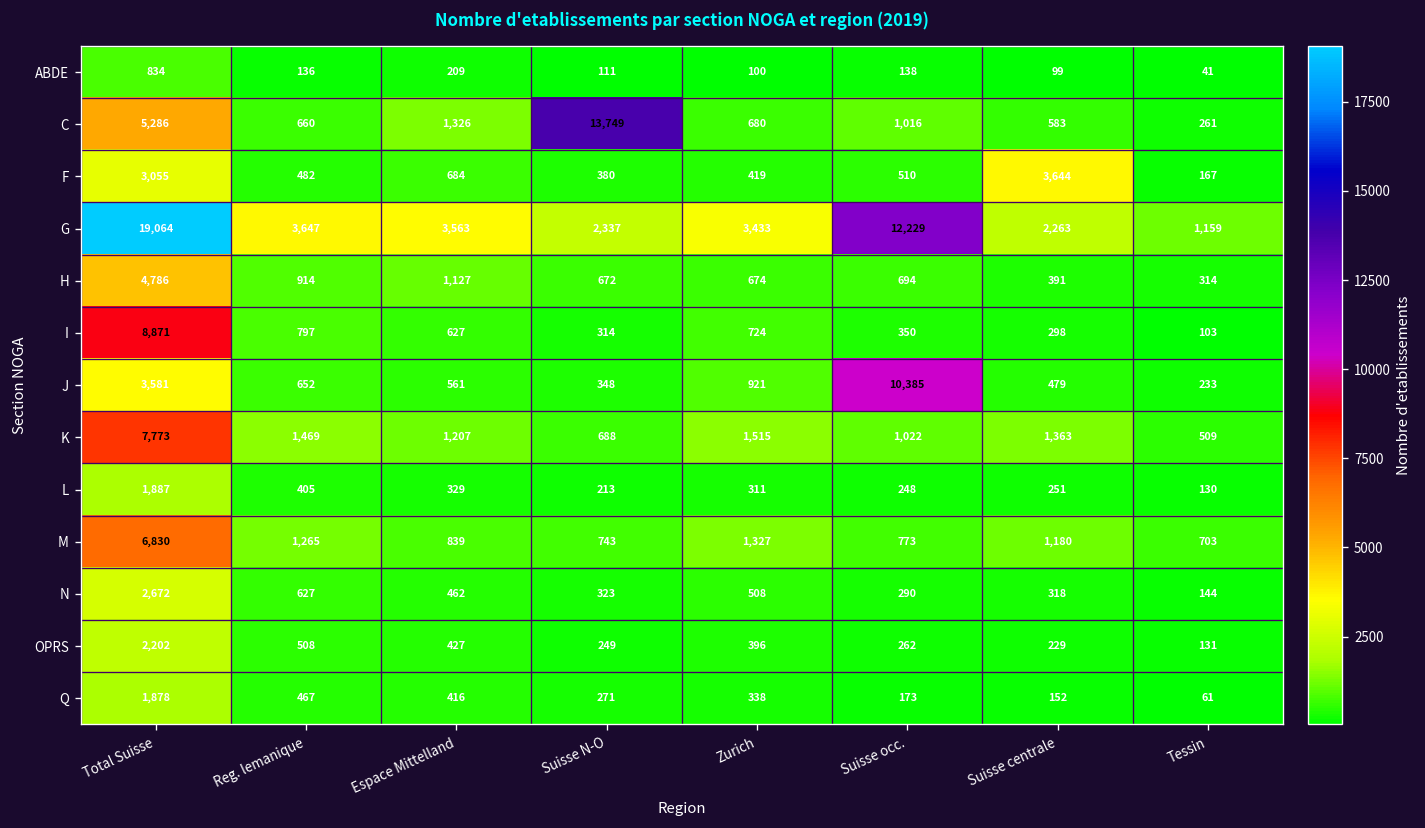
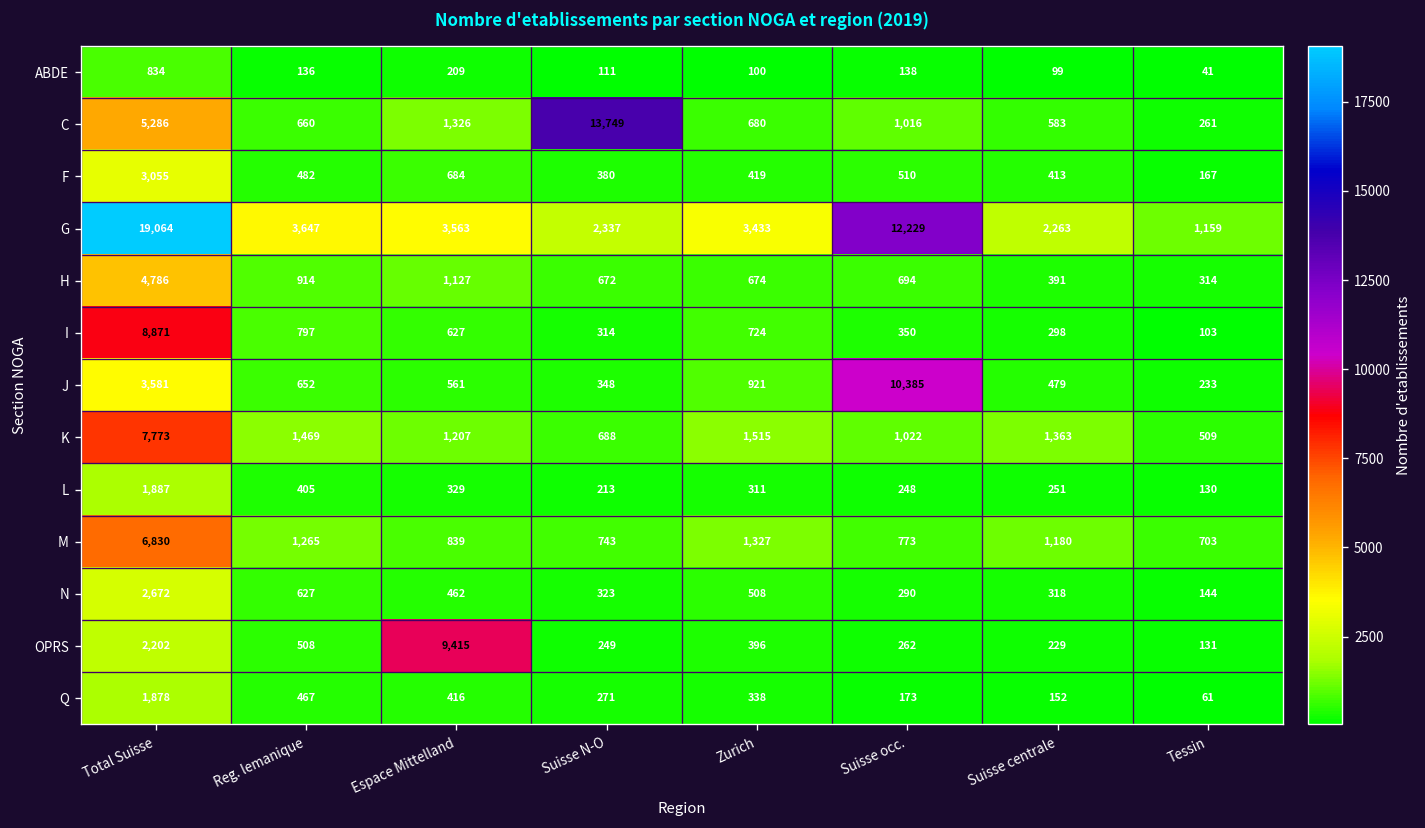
  {
    "ABDE": {
      "Total Suisse": "834",
      "Reg. lemanique": "136",
      "Espace Mittelland": "209",
      "Suisse N-O": "111",
      "Zurich": "100",
      "Suisse occ.": "138",
      "Suisse centrale": "99",
      "Tessin": "41"
    },
    "C": {
      "Total Suisse": "5,286",
      "Reg. lemanique": "660",
      "Espace Mittelland": "1,326",
      "Suisse N-O": "13,749",
      "Zurich": "680",
      "Suisse occ.": "1,016",
      "Suisse centrale": "583",
      "Tessin": "261"
    },
    "F": {
      "Total Suisse": "3,055",
      "Reg. lemanique": "482",
      "Espace Mittelland": "684",
      "Suisse N-O": "380",
      "Zurich": "419",
      "Suisse occ.": "510",
-     "Suisse centrale": "3,644",
+     "Suisse centrale": "413",
      "Tessin": "167"
    },
    "G": {
      "Total Suisse": "19,064",
      "Reg. lemanique": "3,647",
      "Espace Mittelland": "3,563",
      "Suisse N-O": "2,337",
      "Zurich": "3,433",
      "Suisse occ.": "12,229",
      "Suisse centrale": "2,263",
      "Tessin": "1,159"
    },
    "H": {
      "Total Suisse": "4,786",
      "Reg. lemanique": "914",
      "Espace Mittelland": "1,127",
      "Suisse N-O": "672",
      "Zurich": "674",
      "Suisse occ.": "694",
      "Suisse centrale": "391",
      "Tessin": "314"
    },
    "I": {
      "Total Suisse": "8,871",
      "Reg. lemanique": "797",
      "Espace Mittelland": "627",
      "Suisse N-O": "314",
      "Zurich": "724",
      "Suisse occ.": "350",
      "Suisse centrale": "298",
      "Tessin": "103"
    },
    "J": {
      "Total Suisse": "3,581",
      "Reg. lemanique": "652",
      "Espace Mittelland": "561",
      "Suisse N-O": "348",
      "Zurich": "921",
      "Suisse occ.": "10,385",
      "Suisse centrale": "479",
      "Tessin": "233"
    },
    "K": {
      "Total Suisse": "7,773",
      "Reg. lemanique": "1,469",
      "Espace Mittelland": "1,207",
      "Suisse N-O": "688",
      "Zurich": "1,515",
      "Suisse occ.": "1,022",
      "Suisse centrale": "1,363",
      "Tessin": "509"
    },
    "L": {
      "Total Suisse": "1,887",
      "Reg. lemanique": "405",
      "Espace Mittelland": "329",
      "Suisse N-O": "213",
      "Zurich": "311",
      "Suisse occ.": "248",
      "Suisse centrale": "251",
      "Tessin": "130"
    },
    "M": {
      "Total Suisse": "6,830",
      "Reg. lemanique": "1,265",
      "Espace Mittelland": "839",
      "Suisse N-O": "743",
      "Zurich": "1,327",
      "Suisse occ.": "773",
      "Suisse centrale": "1,180",
      "Tessin": "703"
    },
    "N": {
      "Total Suisse": "2,672",
      "Reg. lemanique": "627",
      "Espace Mittelland": "462",
      "Suisse N-O": "323",
      "Zurich": "508",
      "Suisse occ.": "290",
      "Suisse centrale": "318",
      "Tessin": "144"
    },
    "OPRS": {
      "Total Suisse": "2,202",
      "Reg. lemanique": "508",
-     "Espace Mittelland": "427",
+     "Espace Mittelland": "9,415",
      "Suisse N-O": "249",
      "Zurich": "396",
      "Suisse occ.": "262",
      "Suisse centrale": "229",
      "Tessin": "131"
    },
    "Q": {
      "Total Suisse": "1,878",
      "Reg. lemanique": "467",
      "Espace Mittelland": "416",
      "Suisse N-O": "271",
      "Zurich": "338",
      "Suisse occ.": "173",
      "Suisse centrale": "152",
      "Tessin": "61"
    }
  }
